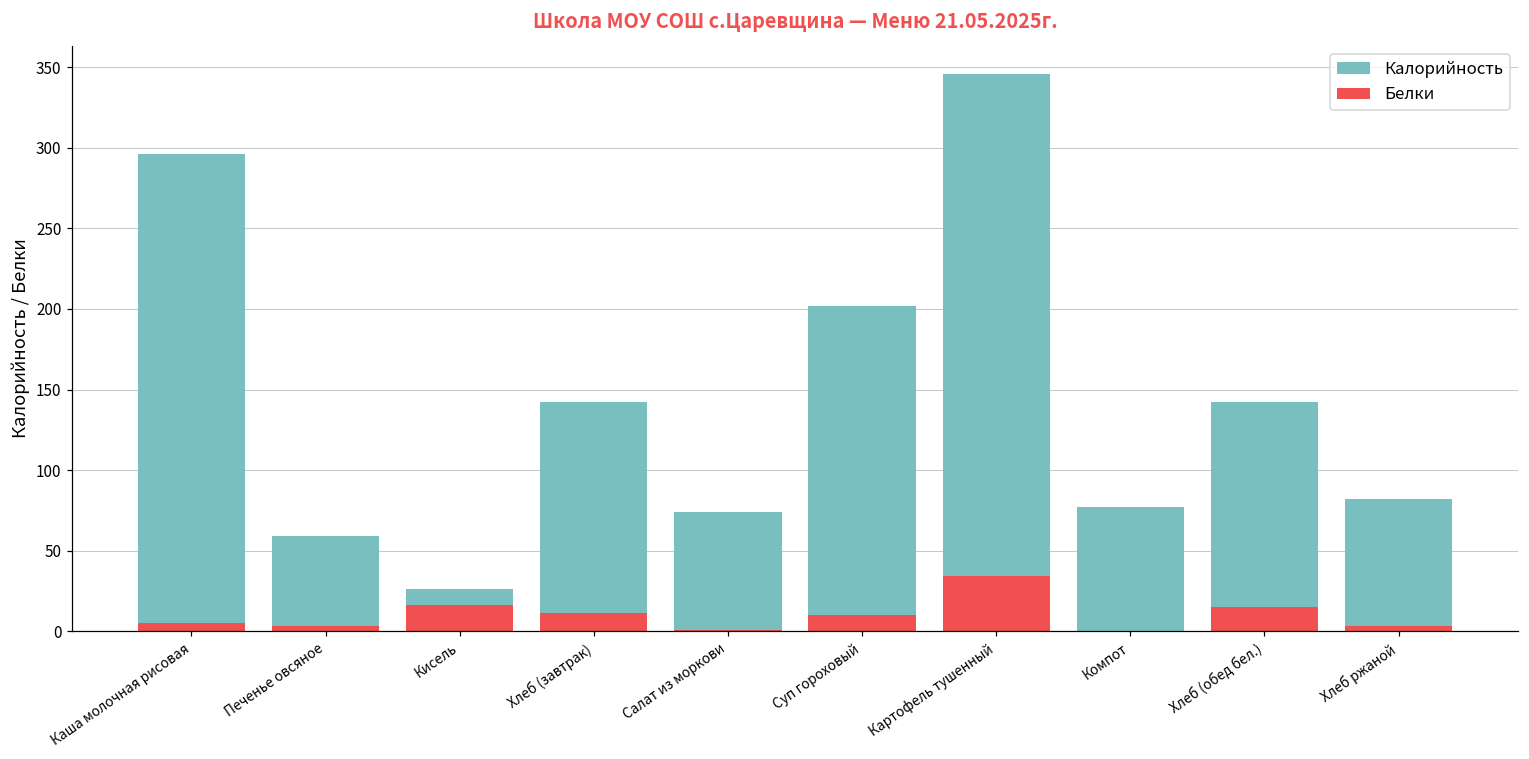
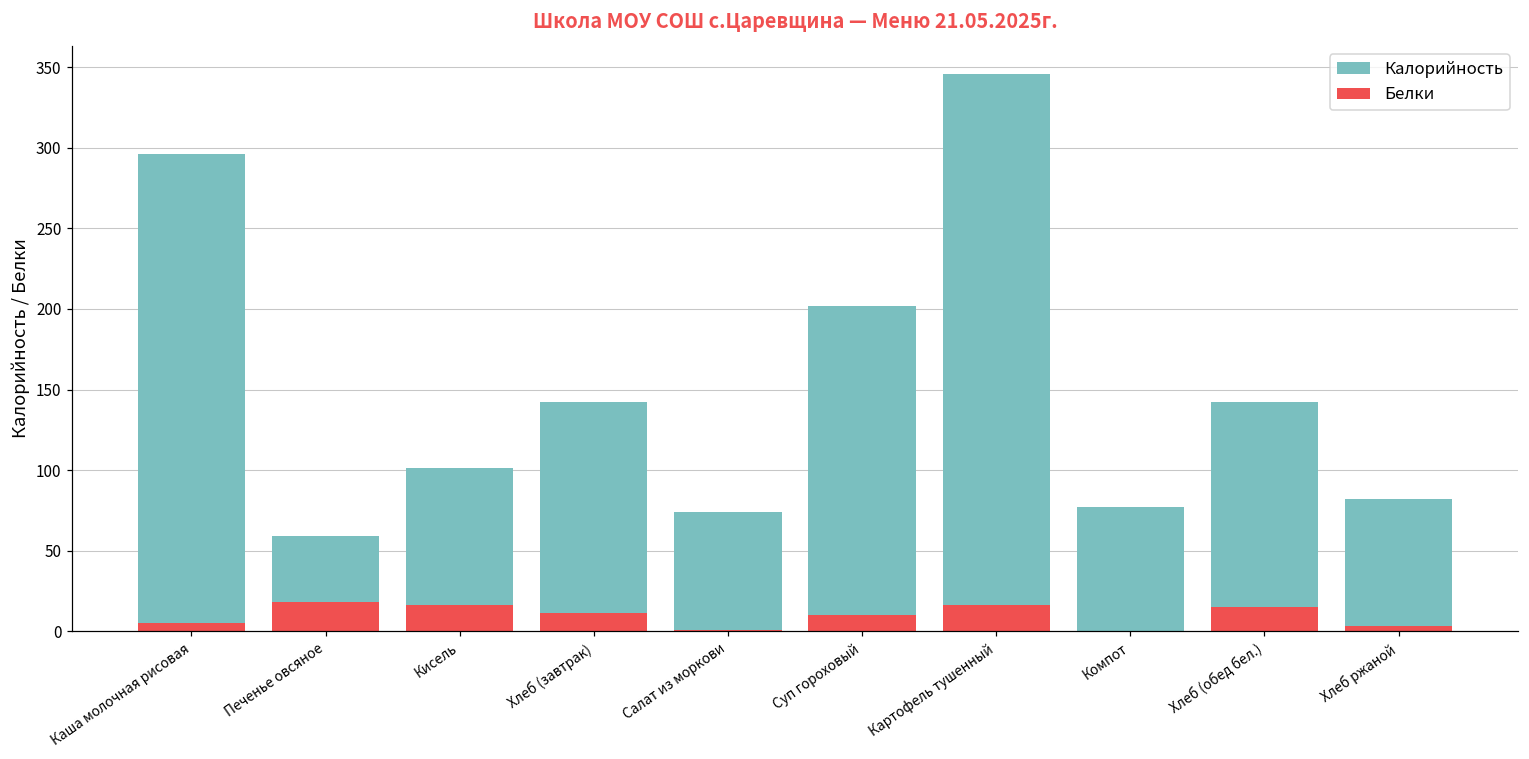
  {
    "Калорийность": {
      "Каша молочная рисовая": 296,
      "Печенье овсяное": 59,
-     "Кисель": 26,
+     "Кисель": 101,
      "Хлеб (завтрак)": 142,
      "Салат из моркови": 74,
      "Суп гороховый": 202,
      "Картофель тушенный": 346,
      "Компот": 77,
      "Хлеб (обед бел.)": 142,
      "Хлеб ржаной": 82
    },
    "Белки": {
-     "Печенье овсяное": 3,
-     "Картофель тушенный": 34,
+     "Печенье овсяное": 18,
+     "Картофель тушенный": 16,
      "Компот": 0
    }
  }
